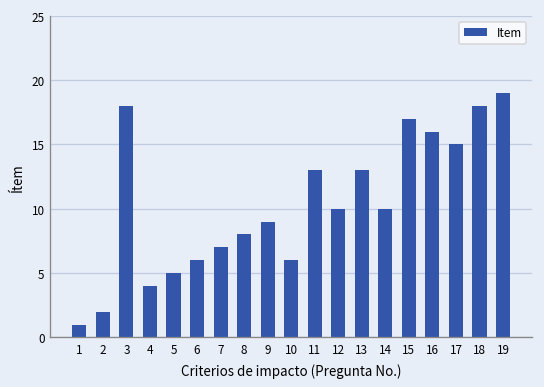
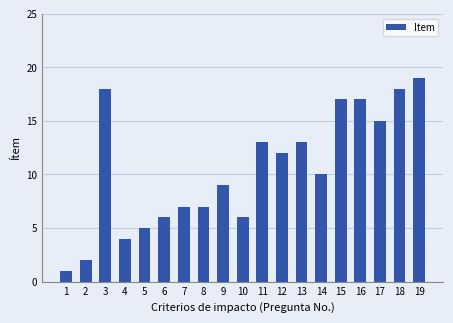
  {
    "1": 1,
    "2": 2,
    "3": 18,
    "4": 4,
    "5": 5,
    "6": 6,
    "7": 7,
-   "8": 8,
+   "8": 7,
    "9": 9,
    "10": 6,
    "11": 13,
-   "12": 10,
+   "12": 12,
    "13": 13,
    "14": 10,
    "15": 17,
-   "16": 16,
+   "16": 17,
    "17": 15,
    "18": 18,
    "19": 19
  }
